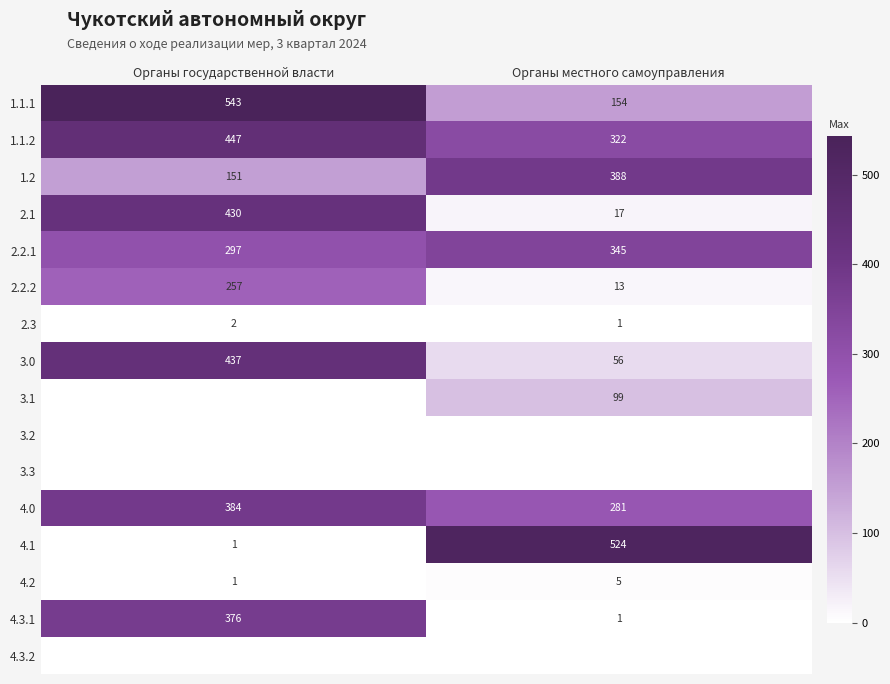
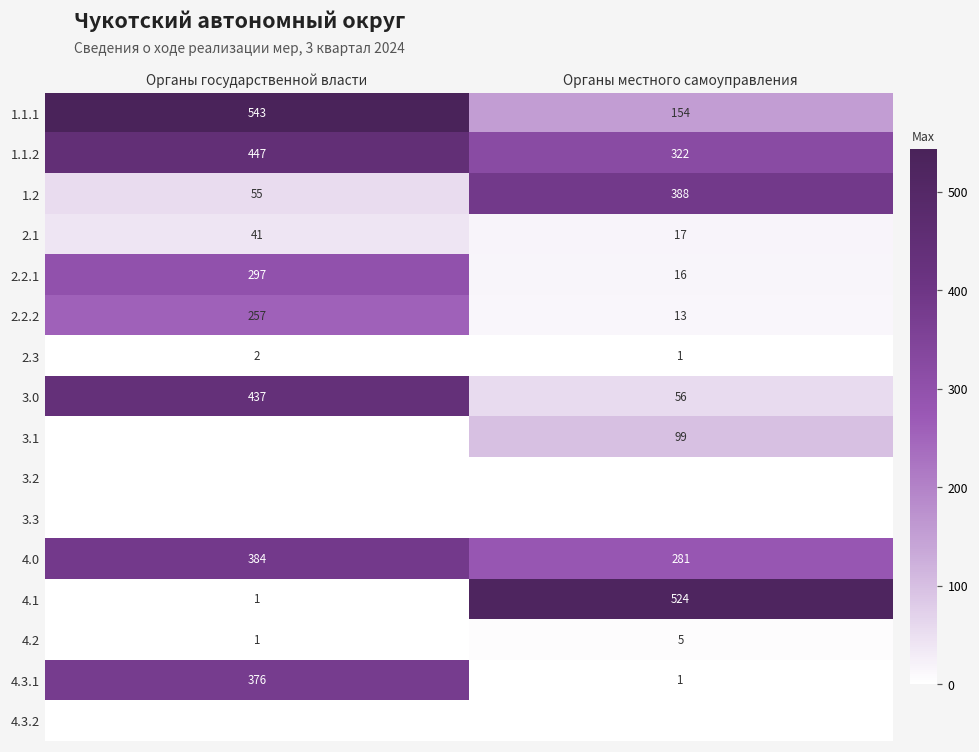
  {
    "1.1.1": {
      "Органы государственной власти": 543,
      "Органы местного самоуправления": 154
    },
    "1.1.2": {
      "Органы государственной власти": 447,
      "Органы местного самоуправления": 322
    },
    "1.2": {
-     "Органы государственной власти": 151,
+     "Органы государственной власти": 55,
      "Органы местного самоуправления": 388
    },
    "2.1": {
-     "Органы государственной власти": 430,
+     "Органы государственной власти": 41,
      "Органы местного самоуправления": 17
    },
    "2.2.1": {
      "Органы государственной власти": 297,
-     "Органы местного самоуправления": 345
+     "Органы местного самоуправления": 16
    },
    "2.2.2": {
      "Органы государственной власти": 257,
      "Органы местного самоуправления": 13
    },
    "2.3": {
      "Органы государственной власти": 2,
      "Органы местного самоуправления": 1
    },
    "3.0": {
      "Органы государственной власти": 437,
      "Органы местного самоуправления": 56
    },
    "3.1": {
      "Органы местного самоуправления": 99
    },
    "4.0": {
      "Органы государственной власти": 384,
      "Органы местного самоуправления": 281
    },
    "4.1": {
      "Органы государственной власти": 1,
      "Органы местного самоуправления": 524
    },
    "4.2": {
      "Органы государственной власти": 1,
      "Органы местного самоуправления": 5
    },
    "4.3.1": {
      "Органы государственной власти": 376,
      "Органы местного самоуправления": 1
    }
  }
